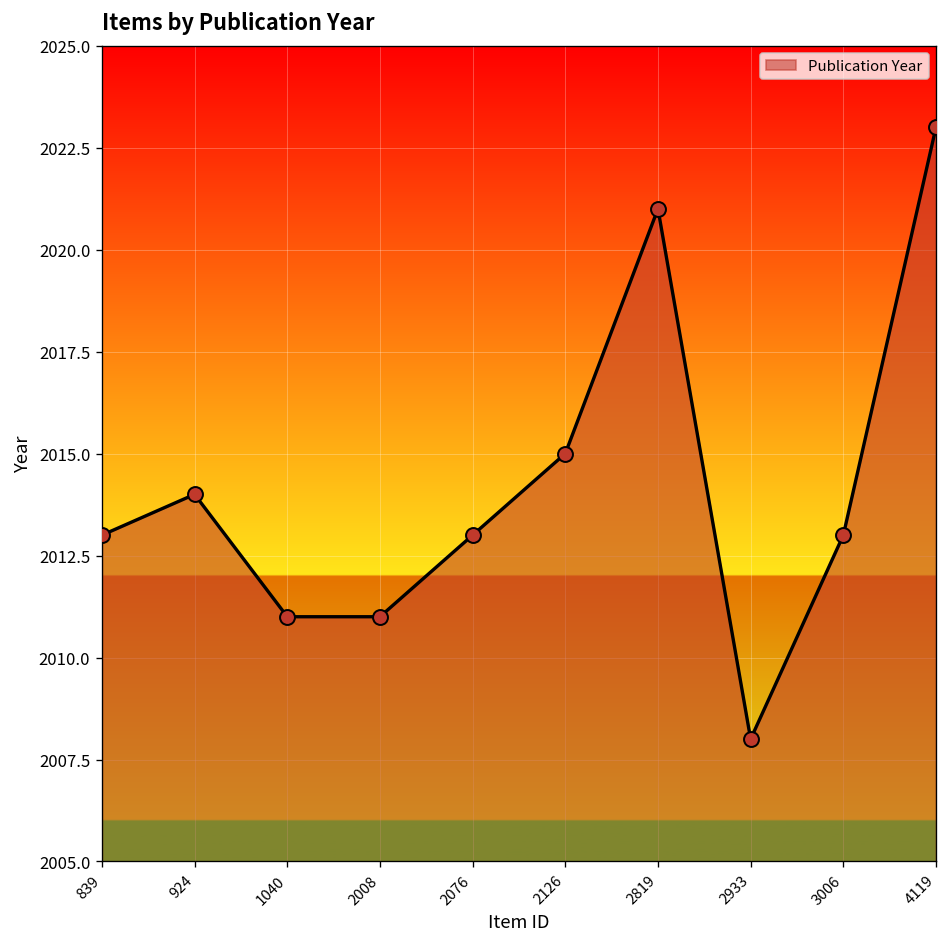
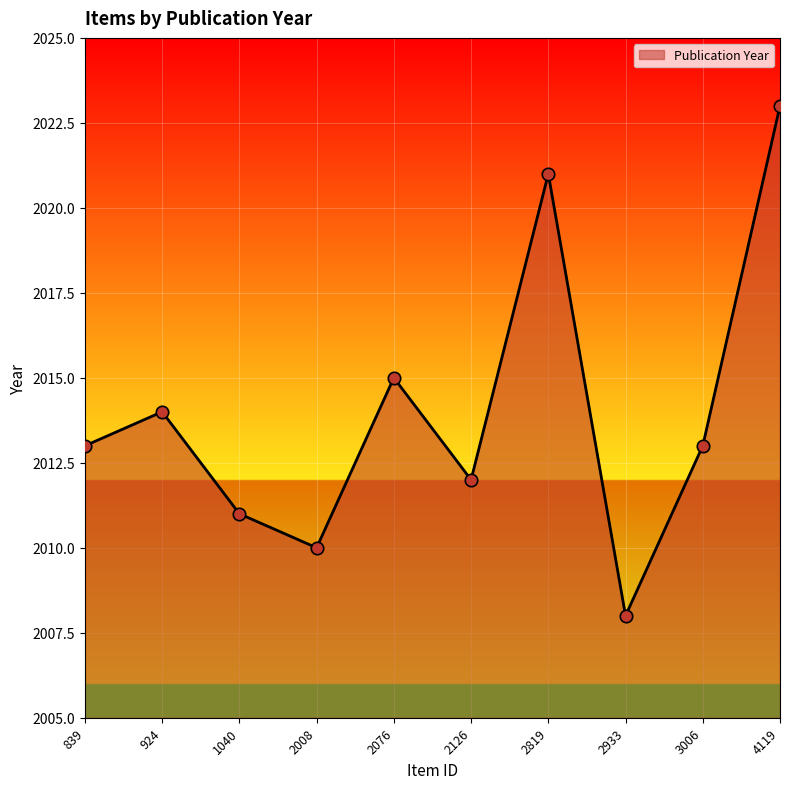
  {
    "839": 2013,
    "924": 2014,
    "1040": 2011,
-   "2008": 2011,
-   "2076": 2013,
-   "2126": 2015,
+   "2008": 2010,
+   "2076": 2015,
+   "2126": 2012,
    "2819": 2021,
    "2933": 2008,
    "3006": 2013,
    "4119": 2023
  }
